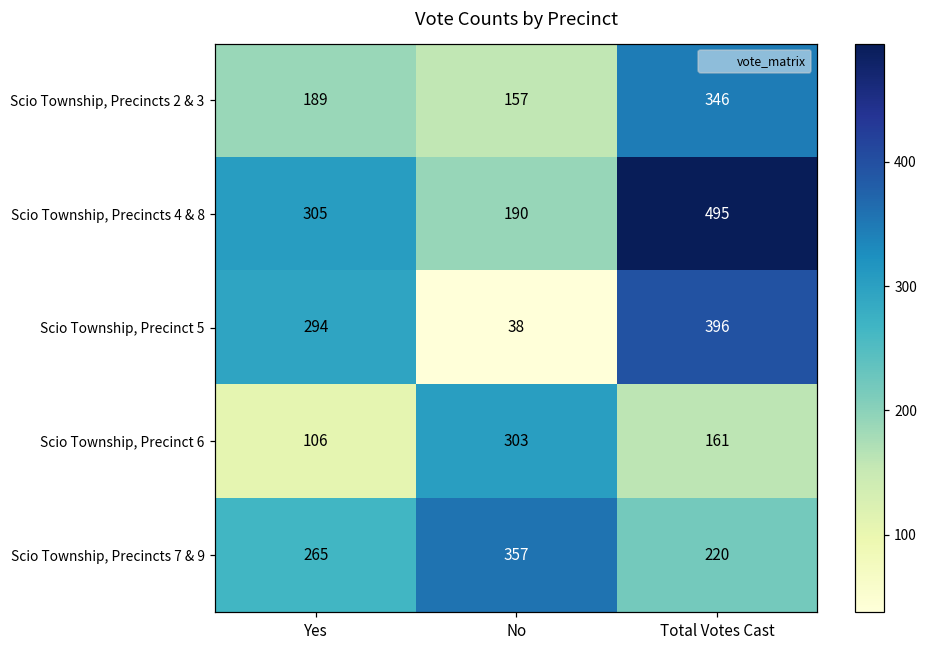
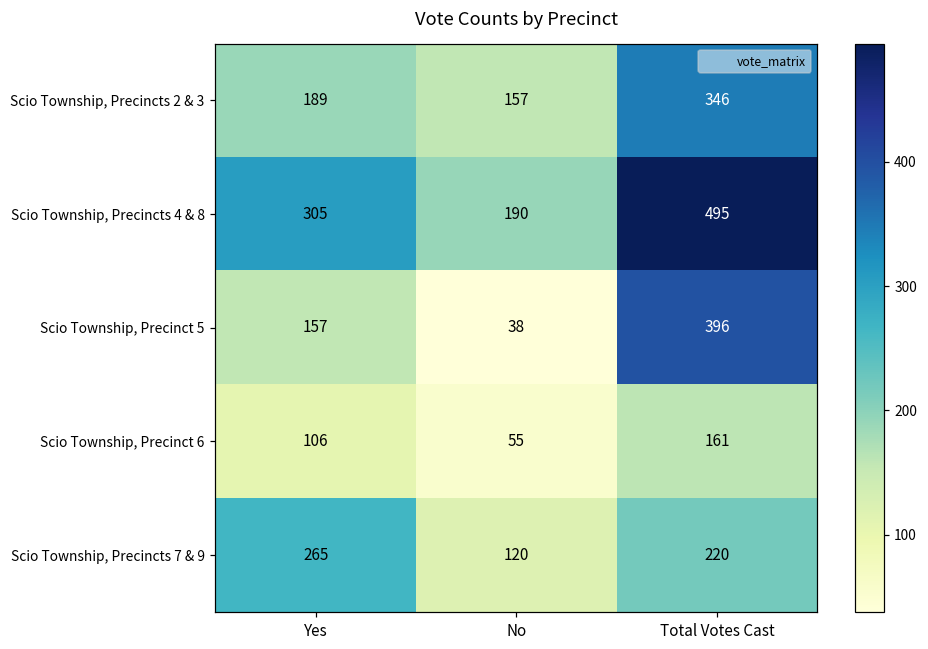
  {
    "Scio Township, Precincts 2 & 3": {
      "Yes": 189,
      "No": 157,
      "Total Votes Cast": 346
    },
    "Scio Township, Precincts 4 & 8": {
      "Yes": 305,
      "No": 190,
      "Total Votes Cast": 495
    },
    "Scio Township, Precinct 5": {
-     "Yes": 294,
+     "Yes": 157,
      "No": 38,
      "Total Votes Cast": 396
    },
    "Scio Township, Precinct 6": {
      "Yes": 106,
-     "No": 303,
+     "No": 55,
      "Total Votes Cast": 161
    },
    "Scio Township, Precincts 7 & 9": {
      "Yes": 265,
-     "No": 357,
+     "No": 120,
      "Total Votes Cast": 220
    }
  }
